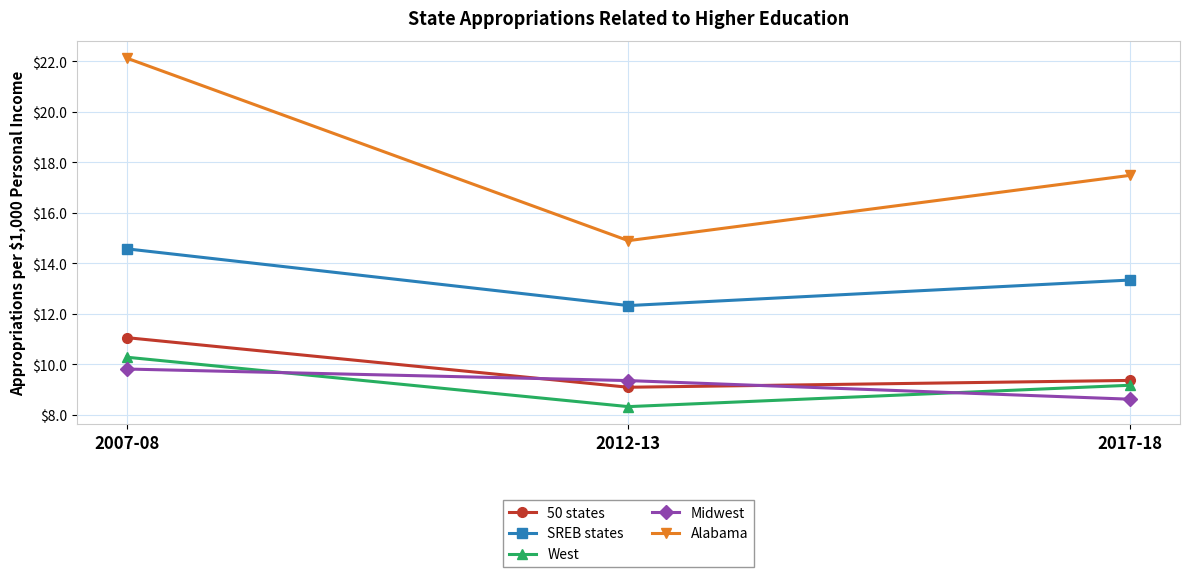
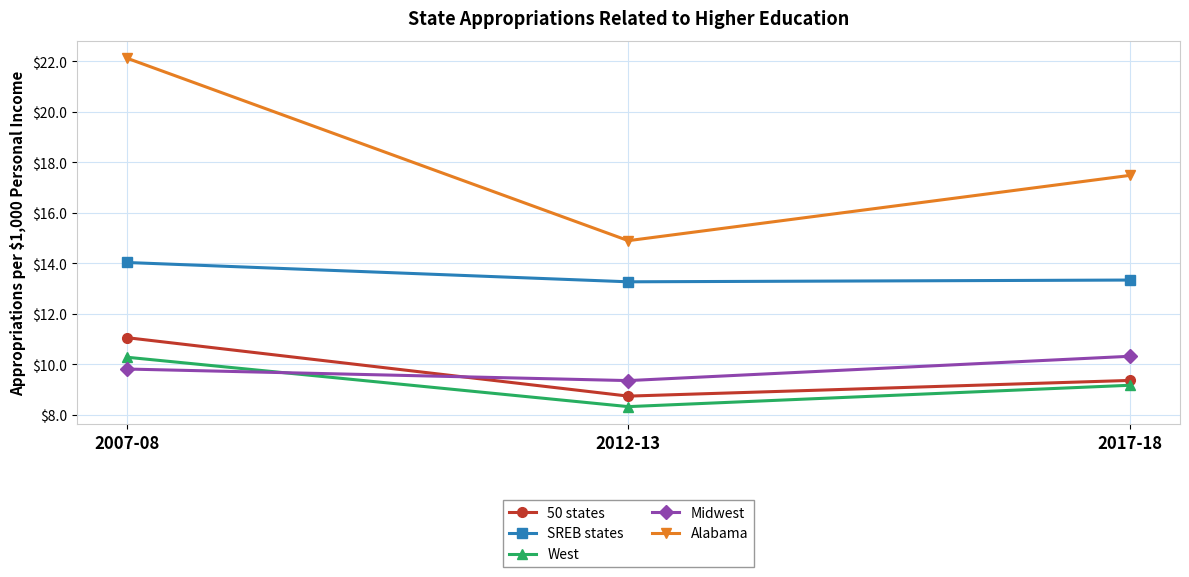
  {
    "50 states": {
      "2007-08": "$11.1",
-     "2012-13": "$9.1",
+     "2012-13": "$8.7",
      "2017-18": "$9.4"
    },
    "SREB states": {
-     "2007-08": "$14.6",
-     "2012-13": "$12.3",
+     "2007-08": "$14.0",
+     "2012-13": "$13.3",
      "2017-18": "$13.3"
    },
    "West": {
      "2007-08": "$10.3",
      "2012-13": "$8.3",
      "2017-18": "$9.2"
    },
    "Midwest": {
      "2007-08": "$9.8",
      "2012-13": "$9.4",
-     "2017-18": "$8.6"
+     "2017-18": "$10.3"
    },
    "Alabama": {
      "2007-08": "$22.1",
      "2012-13": "$14.9",
      "2017-18": "$17.5"
    }
  }
